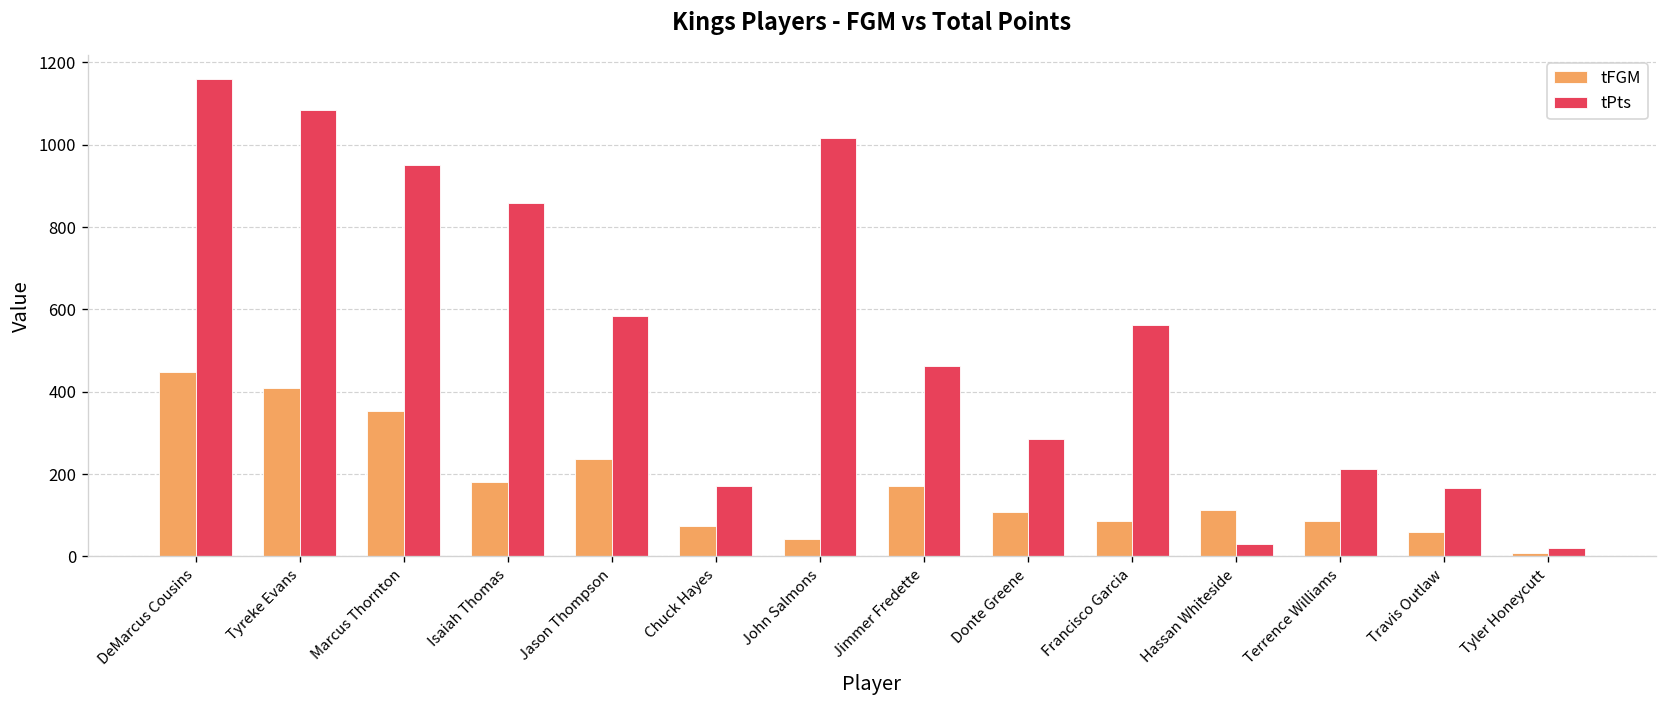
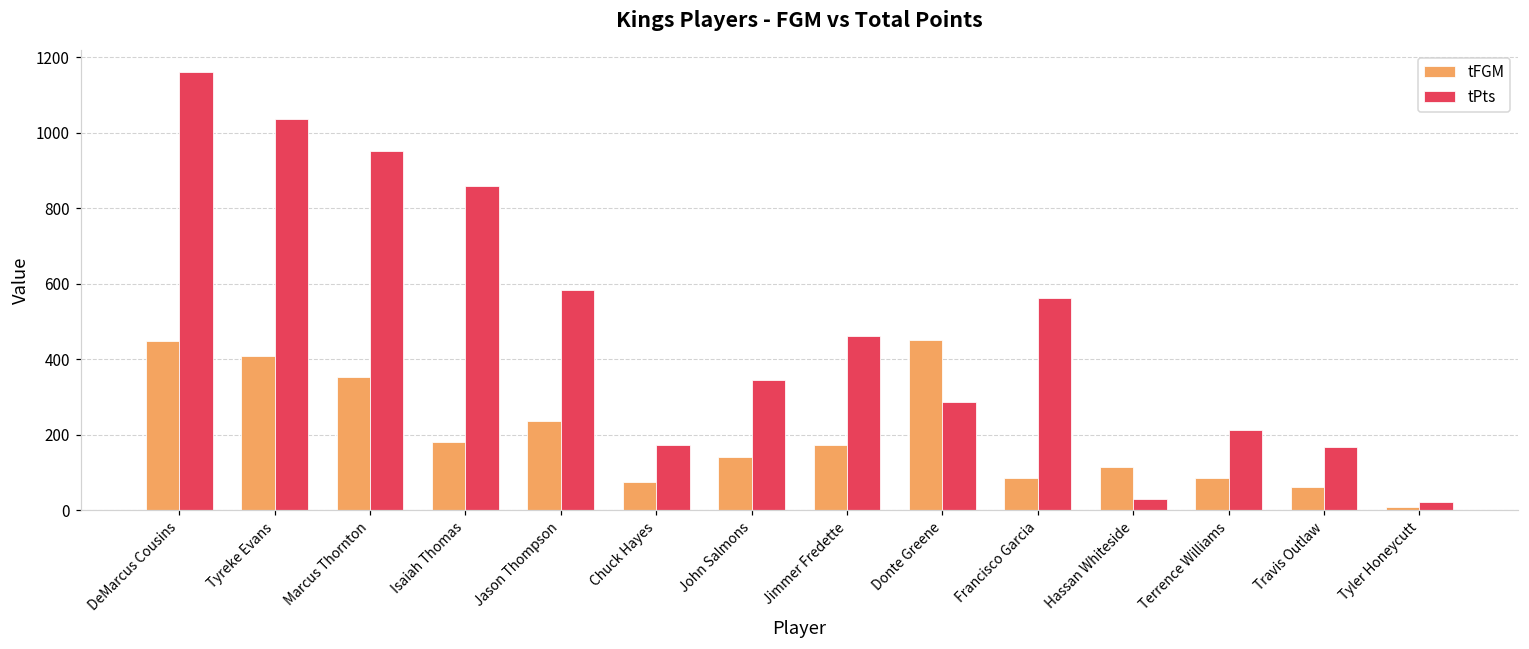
  {
    "tFGM": {
      "DeMarcus Cousins": 450,
      "Tyreke Evans": 410,
      "Marcus Thornton": 350,
      "Isaiah Thomas": 180,
      "Jason Thompson": 240,
      "Chuck Hayes": 70,
-     "John Salmons": 40,
+     "John Salmons": 140,
      "Jimmer Fredette": 170,
-     "Donte Greene": 110,
+     "Donte Greene": 450,
      "Francisco Garcia": 90,
      "Hassan Whiteside": 110,
      "Terrence Williams": 90,
      "Travis Outlaw": 60,
      "Tyler Honeycutt": 10
    },
    "tPts": {
      "DeMarcus Cousins": 1160,
-     "Tyreke Evans": 1090,
+     "Tyreke Evans": 1040,
      "Marcus Thornton": 950,
      "Isaiah Thomas": 860,
      "Jason Thompson": 580,
      "Chuck Hayes": 170,
-     "John Salmons": 1020,
+     "John Salmons": 340,
      "Jimmer Fredette": 460,
      "Donte Greene": 290,
      "Francisco Garcia": 560,
      "Hassan Whiteside": 30,
      "Terrence Williams": 210,
      "Travis Outlaw": 170,
      "Tyler Honeycutt": 20
    }
  }
